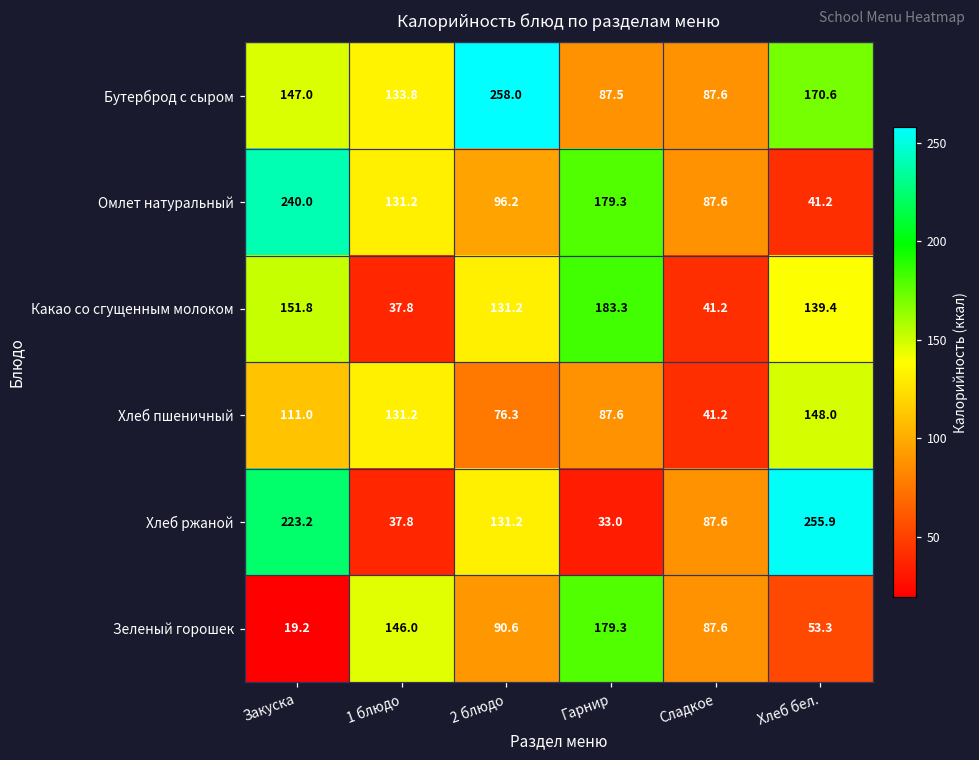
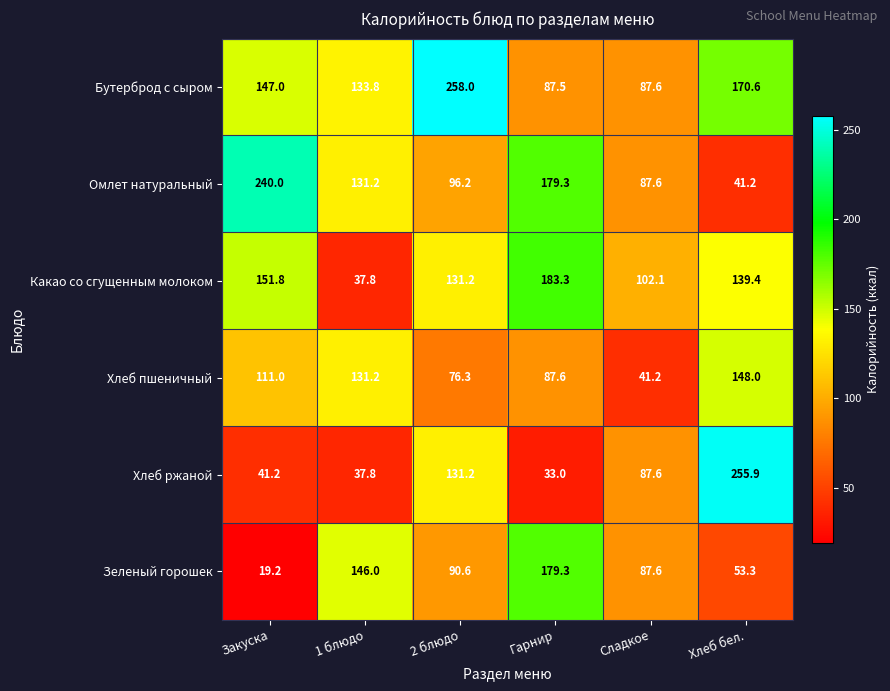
  {
    "Бутерброд с сыром": {
      "Закуска": 147.0,
      "1 блюдо": 133.8,
      "2 блюдо": 258.0,
      "Гарнир": 87.5,
      "Сладкое": 87.6,
      "Хлеб бел.": 170.6
    },
    "Омлет натуральный": {
      "Закуска": 240.0,
      "1 блюдо": 131.2,
      "2 блюдо": 96.2,
      "Гарнир": 179.3,
      "Сладкое": 87.6,
      "Хлеб бел.": 41.2
    },
    "Какао со сгущенным молоком": {
      "Закуска": 151.8,
      "1 блюдо": 37.8,
      "2 блюдо": 131.2,
      "Гарнир": 183.3,
-     "Сладкое": 41.2,
+     "Сладкое": 102.1,
      "Хлеб бел.": 139.4
    },
    "Хлеб пшеничный": {
      "Закуска": 111.0,
      "1 блюдо": 131.2,
      "2 блюдо": 76.3,
      "Гарнир": 87.6,
      "Сладкое": 41.2,
      "Хлеб бел.": 148.0
    },
    "Хлеб ржаной": {
-     "Закуска": 223.2,
+     "Закуска": 41.2,
      "1 блюдо": 37.8,
      "2 блюдо": 131.2,
      "Гарнир": 33.0,
      "Сладкое": 87.6,
      "Хлеб бел.": 255.9
    },
    "Зеленый горошек": {
      "Закуска": 19.2,
      "1 блюдо": 146.0,
      "2 блюдо": 90.6,
      "Гарнир": 179.3,
      "Сладкое": 87.6,
      "Хлеб бел.": 53.3
    }
  }
